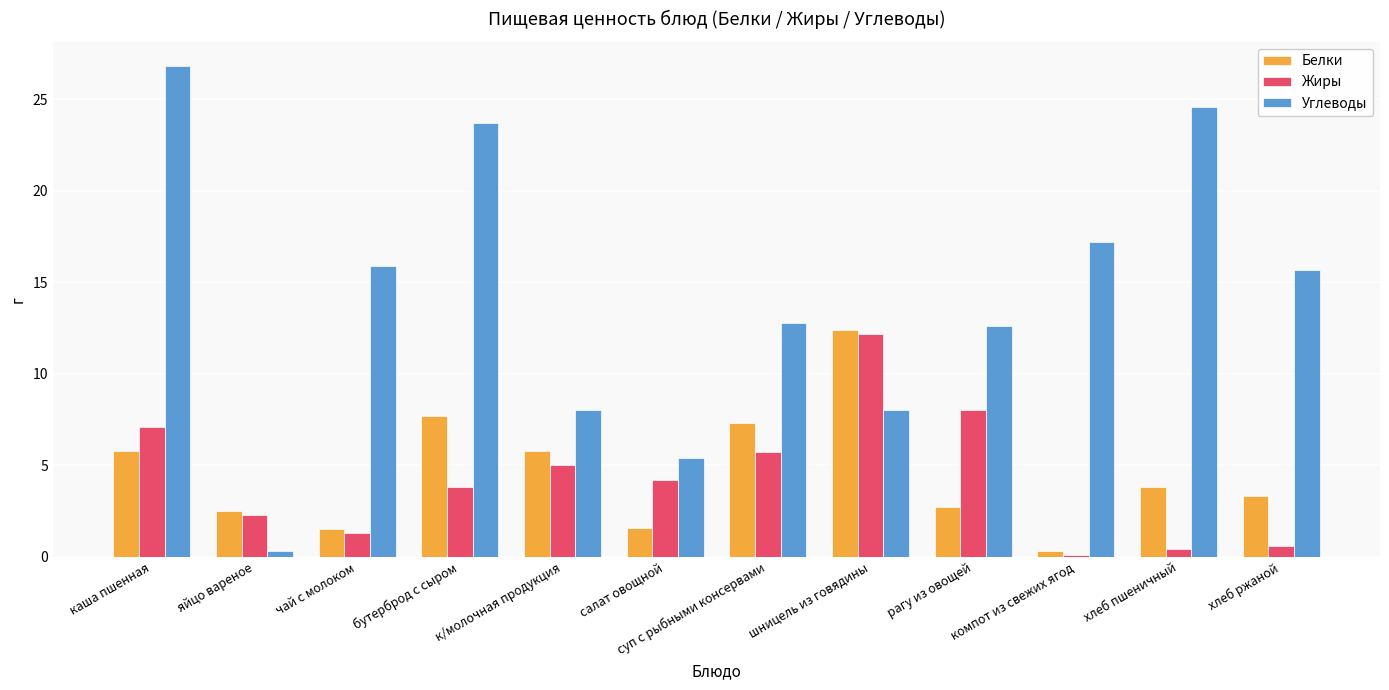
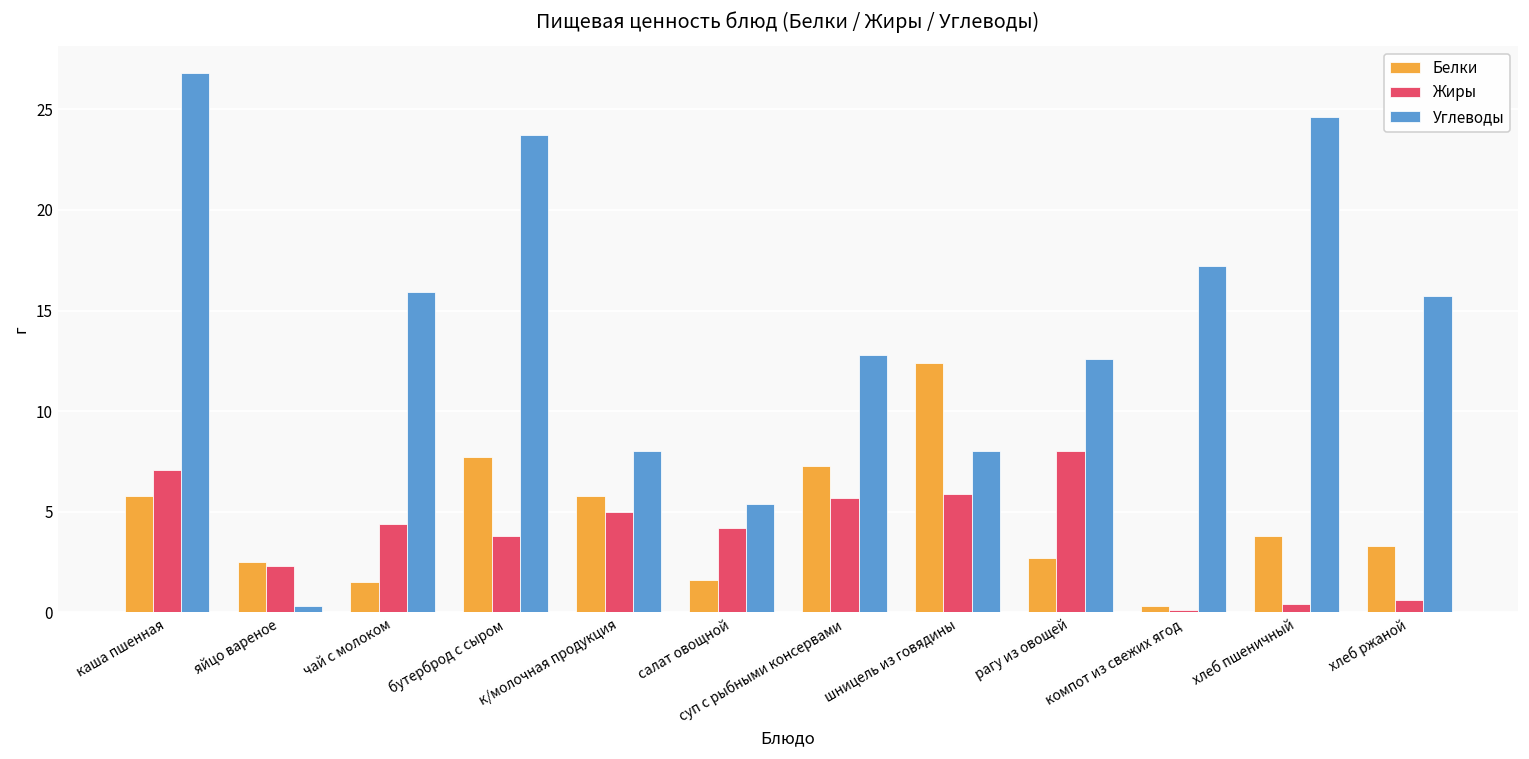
  {
    "Белки": {
      "каша пшенная": 5.8,
      "яйцо вареное": 2.5,
      "чай с молоком": 1.5,
      "бутерброд с сыром": 7.7,
      "к/молочная продукция": 5.8,
      "салат овощной": 1.6,
      "суп с рыбными консервами": 7.3,
      "шницель из говядины": 12.4,
      "рагу из овощей": 2.7,
      "компот из свежих ягод": 0.3,
      "хлеб пшеничный": 3.8,
      "хлеб ржаной": 3.3
    },
    "Жиры": {
      "каша пшенная": 7.1,
      "яйцо вареное": 2.3,
-     "чай с молоком": 1.3,
+     "чай с молоком": 4.4,
      "бутерброд с сыром": 3.8,
      "к/молочная продукция": 5.0,
      "салат овощной": 4.2,
      "суп с рыбными консервами": 5.7,
-     "шницель из говядины": 12.2,
+     "шницель из говядины": 5.9,
      "рагу из овощей": 8.0,
      "хлеб пшеничный": 0.4,
      "хлеб ржаной": 0.6
    },
    "Углеводы": {
      "каша пшенная": 26.8,
      "яйцо вареное": 0.3,
      "чай с молоком": 15.9,
      "бутерброд с сыром": 23.7,
      "к/молочная продукция": 8.0,
      "салат овощной": 5.4,
      "суп с рыбными консервами": 12.8,
      "шницель из говядины": 8.0,
      "рагу из овощей": 12.6,
      "компот из свежих ягод": 17.2,
      "хлеб пшеничный": 24.6,
      "хлеб ржаной": 15.7
    }
  }
